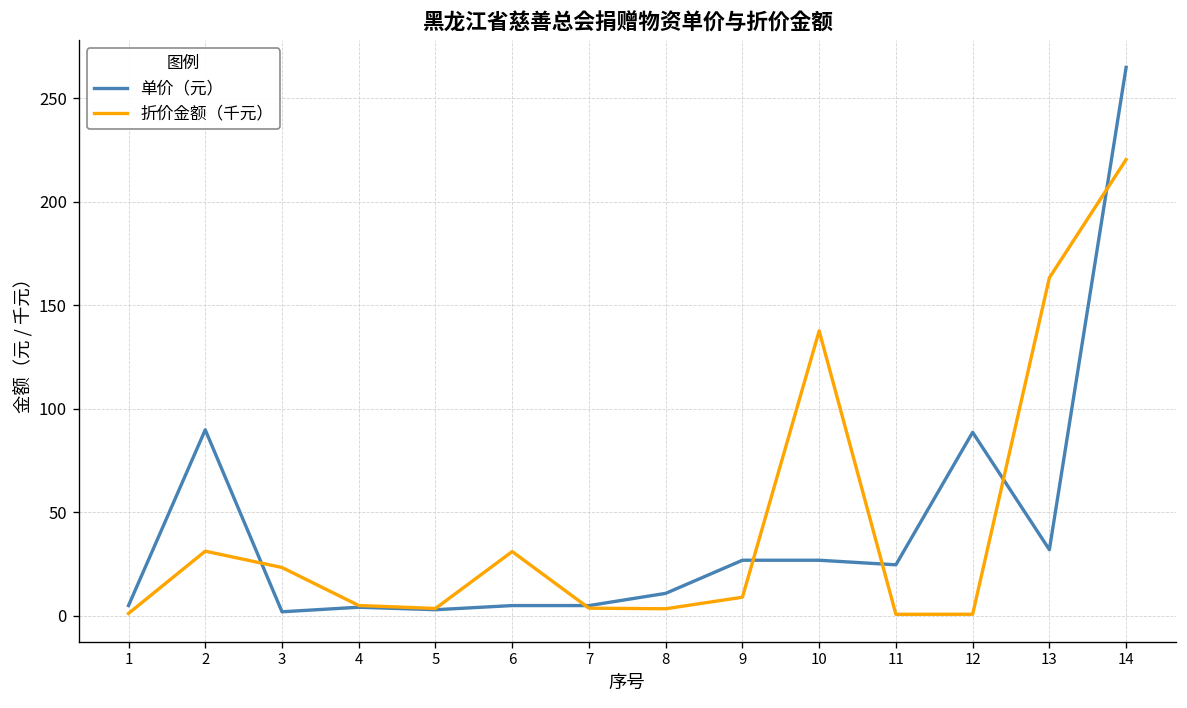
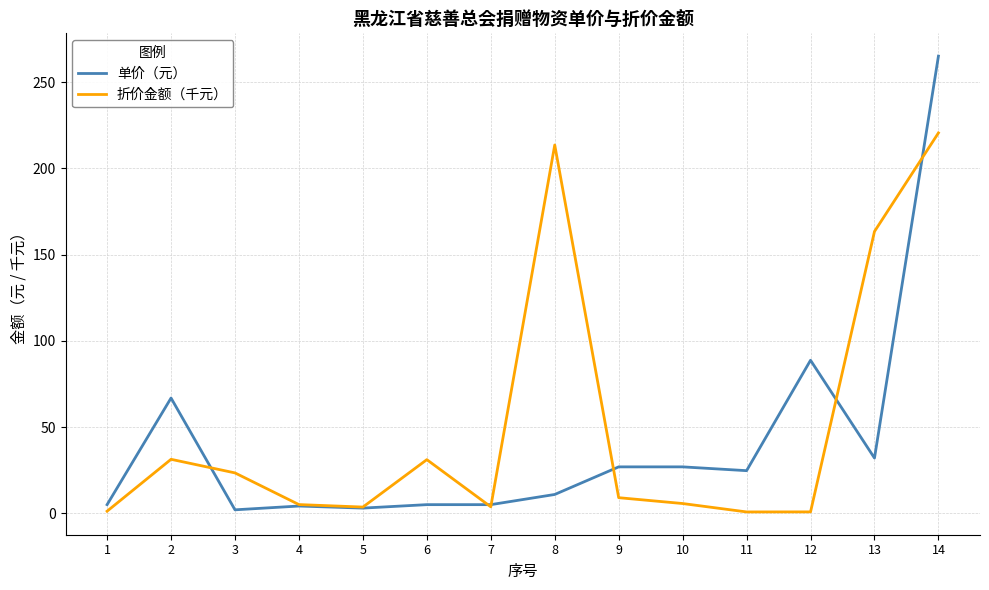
  {
    "单价（元）": {
      "1": 5,
-     "2": 90,
+     "2": 67,
      "3": 2,
      "6": 5,
      "8": 11,
      "9": 27,
      "10": 27,
      "11": 25,
      "12": 89,
      "13": 32,
      "14": 265
    },
    "折价金额（千元）": {
      "1": 1,
      "2": 31,
      "3": 23,
      "6": 31,
-     "8": 3,
+     "8": 213,
      "9": 9,
-     "10": 138,
+     "10": 6,
      "11": 1,
      "12": 1,
      "13": 163,
      "14": 220
    }
  }
